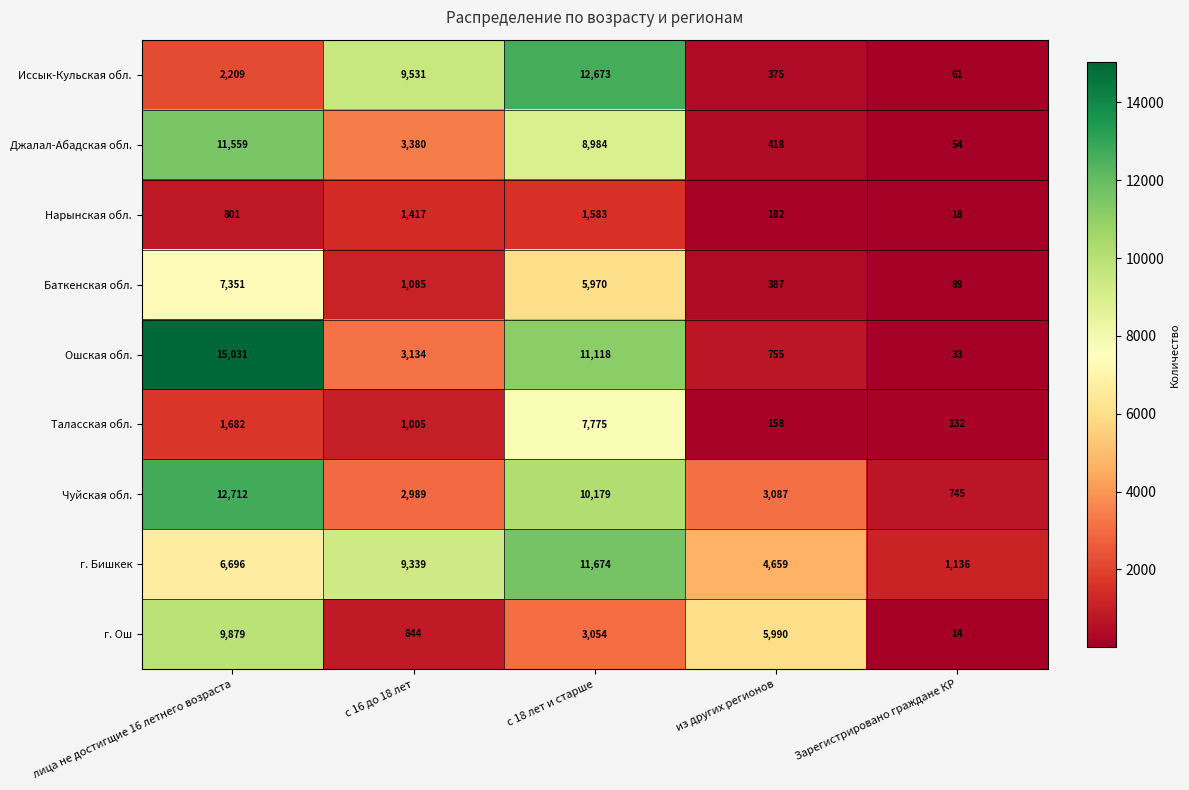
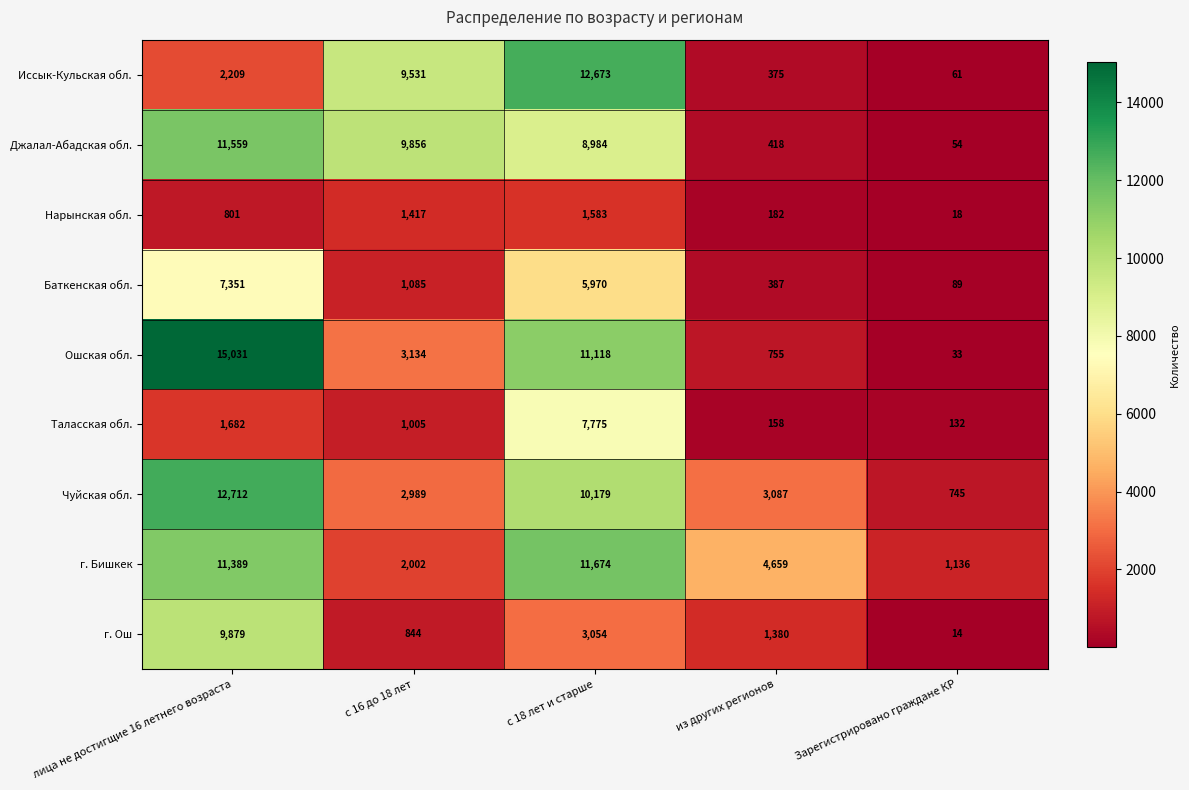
  {
    "Иссык-Кульская обл.": {
      "лица не достигщие 16 летнего возраста": "2,209",
      "с 16 до 18 лет": "9,531",
      "с 18 лет и старше": "12,673",
      "из других регионов": "375",
      "Зарегистрировано граждане КР": "61"
    },
    "Джалал-Абадская обл.": {
      "лица не достигщие 16 летнего возраста": "11,559",
-     "с 16 до 18 лет": "3,380",
+     "с 16 до 18 лет": "9,856",
      "с 18 лет и старше": "8,984",
      "из других регионов": "418",
      "Зарегистрировано граждане КР": "54"
    },
    "Нарынская обл.": {
      "лица не достигщие 16 летнего возраста": "801",
      "с 16 до 18 лет": "1,417",
      "с 18 лет и старше": "1,583",
      "из других регионов": "182",
      "Зарегистрировано граждане КР": "18"
    },
    "Баткенская обл.": {
      "лица не достигщие 16 летнего возраста": "7,351",
      "с 16 до 18 лет": "1,085",
      "с 18 лет и старше": "5,970",
      "из других регионов": "387",
      "Зарегистрировано граждане КР": "89"
    },
    "Ошская обл.": {
      "лица не достигщие 16 летнего возраста": "15,031",
      "с 16 до 18 лет": "3,134",
      "с 18 лет и старше": "11,118",
      "из других регионов": "755",
      "Зарегистрировано граждане КР": "33"
    },
    "Таласская обл.": {
      "лица не достигщие 16 летнего возраста": "1,682",
      "с 16 до 18 лет": "1,005",
      "с 18 лет и старше": "7,775",
      "из других регионов": "158",
      "Зарегистрировано граждане КР": "132"
    },
    "Чуйская обл.": {
      "лица не достигщие 16 летнего возраста": "12,712",
      "с 16 до 18 лет": "2,989",
      "с 18 лет и старше": "10,179",
      "из других регионов": "3,087",
      "Зарегистрировано граждане КР": "745"
    },
    "г. Бишкек": {
-     "лица не достигщие 16 летнего возраста": "6,696",
-     "с 16 до 18 лет": "9,339",
+     "лица не достигщие 16 летнего возраста": "11,389",
+     "с 16 до 18 лет": "2,002",
      "с 18 лет и старше": "11,674",
      "из других регионов": "4,659",
      "Зарегистрировано граждане КР": "1,136"
    },
    "г. Ош": {
      "лица не достигщие 16 летнего возраста": "9,879",
      "с 16 до 18 лет": "844",
      "с 18 лет и старше": "3,054",
-     "из других регионов": "5,990",
+     "из других регионов": "1,380",
      "Зарегистрировано граждане КР": "14"
    }
  }
